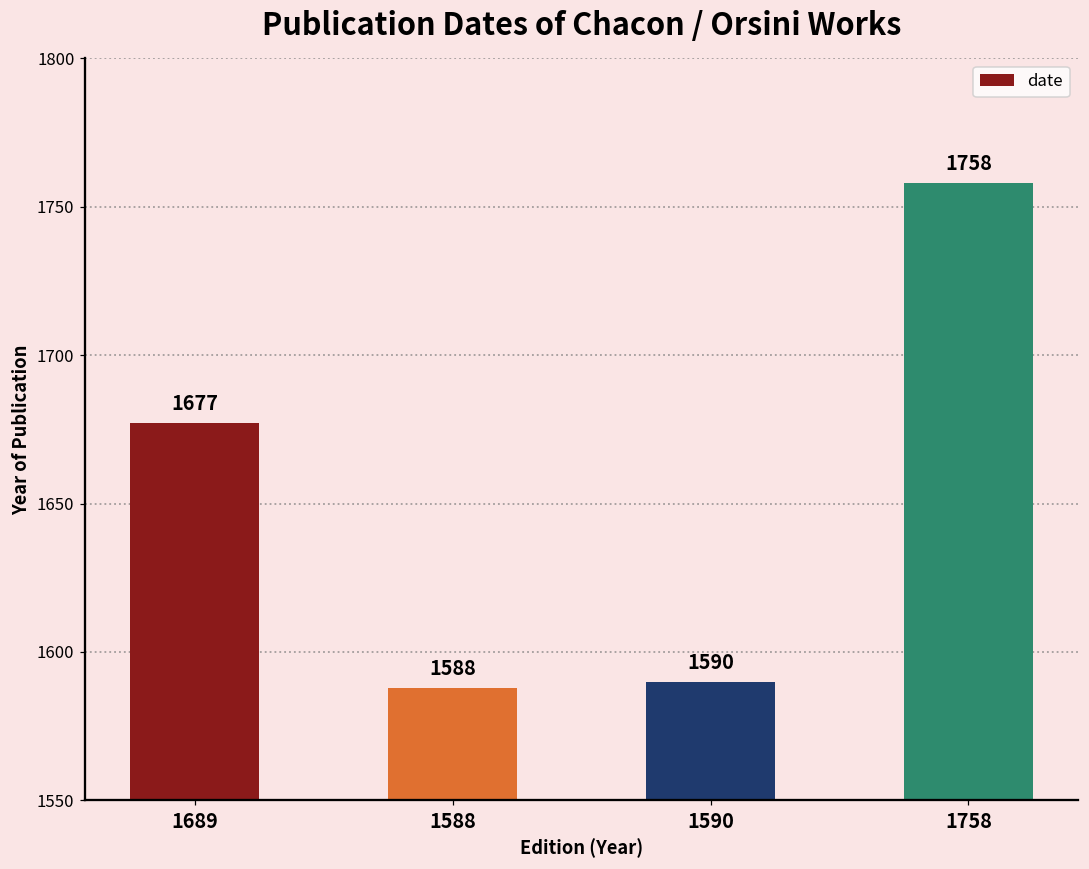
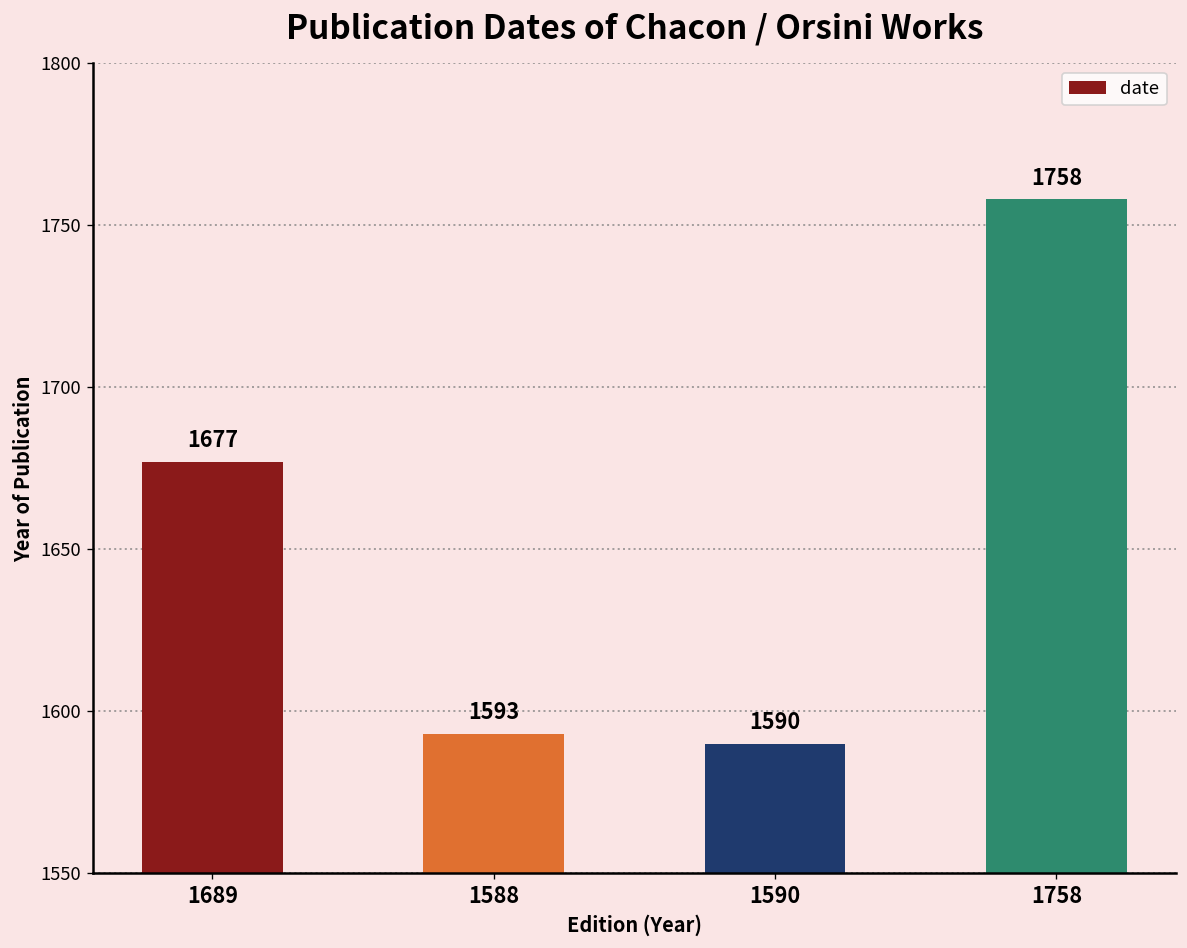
  {
    "1689": 1677,
-   "1588": 1588,
+   "1588": 1593,
    "1590": 1590,
    "1758": 1758
  }
